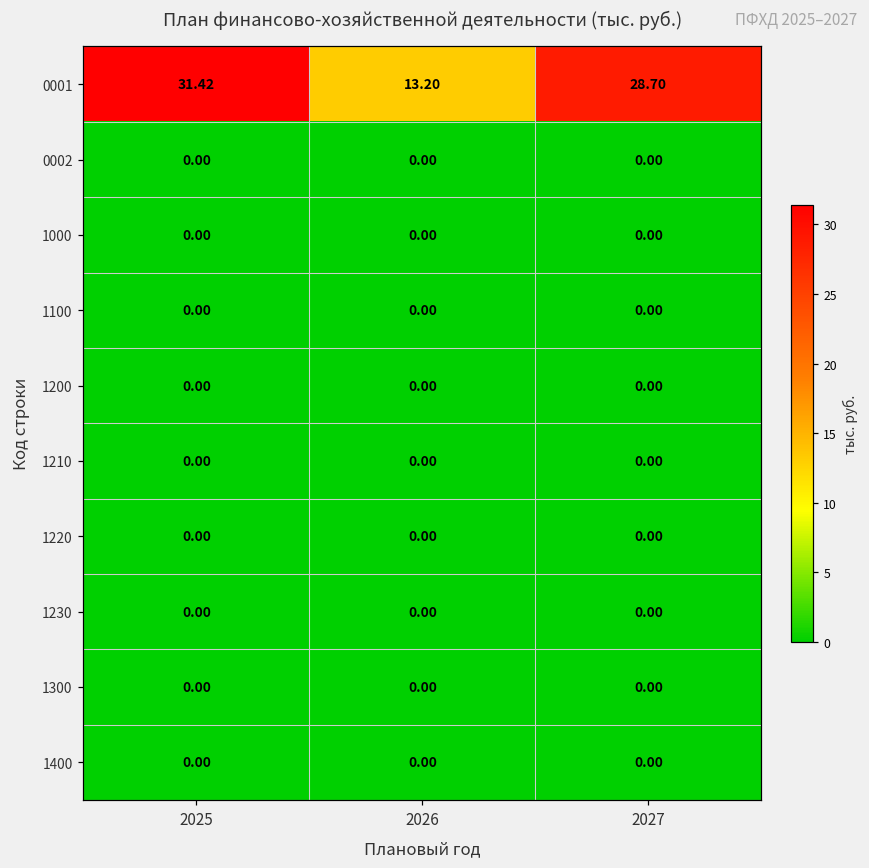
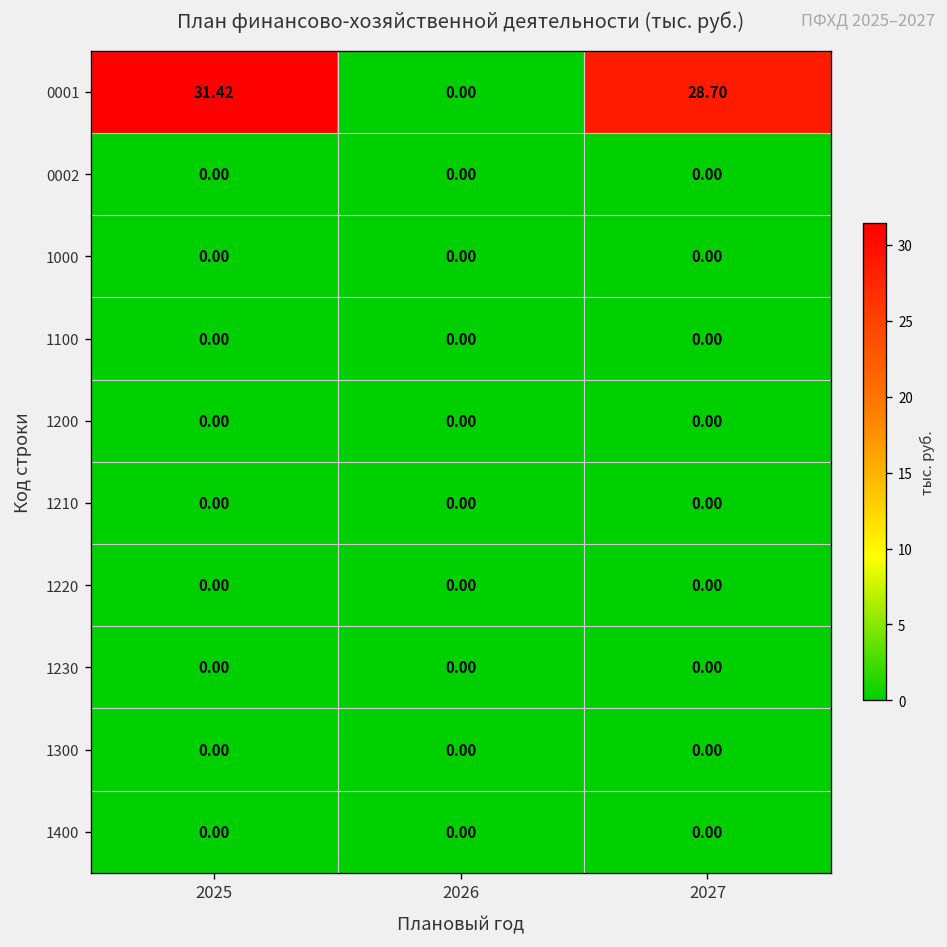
  {
    "0001": {
      "2025": 31.42,
-     "2026": 13.20,
+     "2026": 0.00,
      "2027": 28.70
    },
    "0002": {
      "2025": 0.00,
      "2026": 0.00,
      "2027": 0.00
    },
    "1000": {
      "2025": 0.00,
      "2026": 0.00,
      "2027": 0.00
    },
    "1100": {
      "2025": 0.00,
      "2026": 0.00,
      "2027": 0.00
    },
    "1200": {
      "2025": 0.00,
      "2026": 0.00,
      "2027": 0.00
    },
    "1210": {
      "2025": 0.00,
      "2026": 0.00,
      "2027": 0.00
    },
    "1220": {
      "2025": 0.00,
      "2026": 0.00,
      "2027": 0.00
    },
    "1230": {
      "2025": 0.00,
      "2026": 0.00,
      "2027": 0.00
    },
    "1300": {
      "2025": 0.00,
      "2026": 0.00,
      "2027": 0.00
    },
    "1400": {
      "2025": 0.00,
      "2026": 0.00,
      "2027": 0.00
    }
  }
